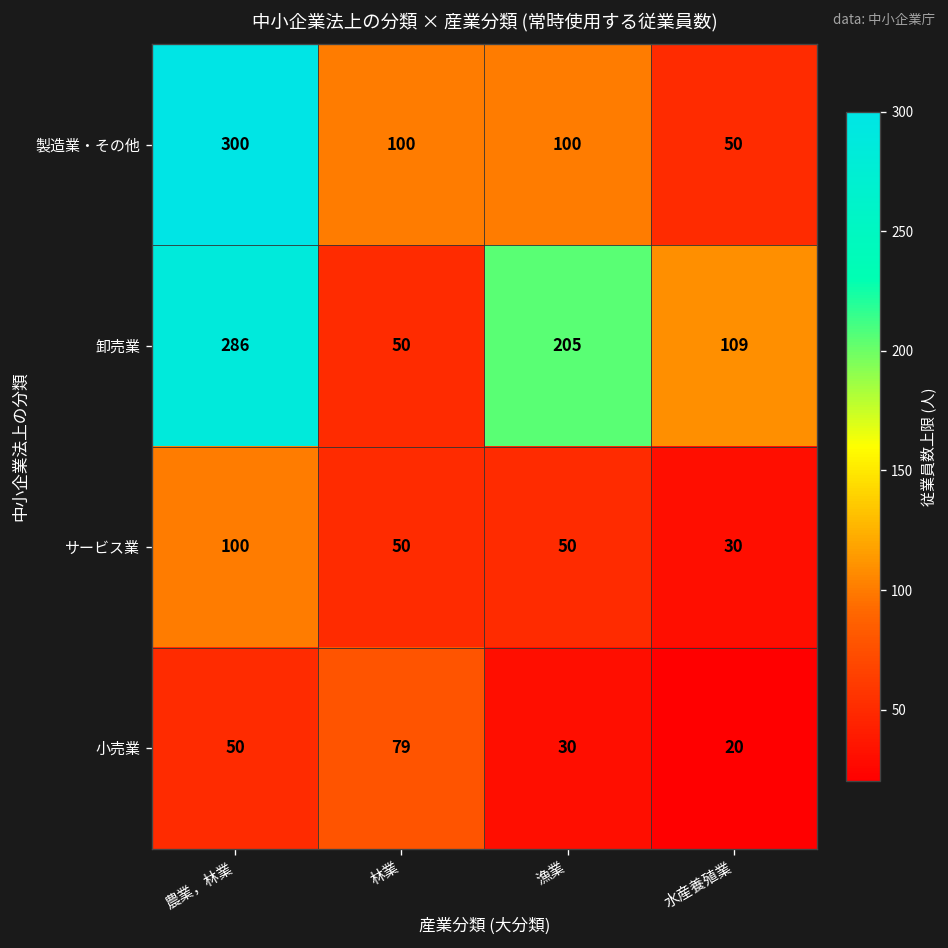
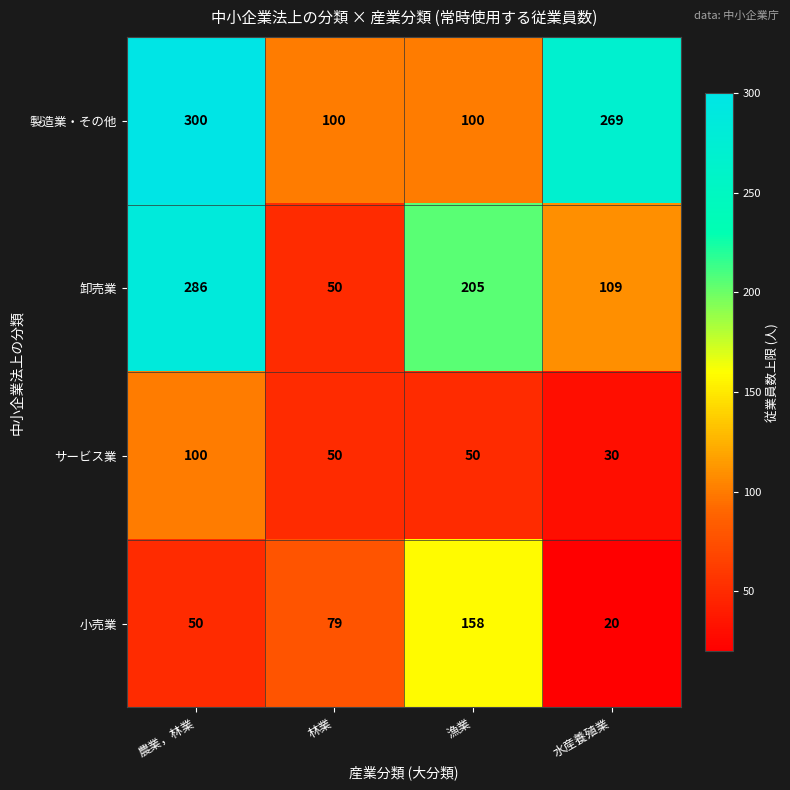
  {
    "製造業・その他": {
      "農業，林業": 300,
      "林業": 100,
      "漁業": 100,
-     "水産養殖業": 50
+     "水産養殖業": 269
    },
    "卸売業": {
      "農業，林業": 286,
      "林業": 50,
      "漁業": 205,
      "水産養殖業": 109
    },
    "サービス業": {
      "農業，林業": 100,
      "林業": 50,
      "漁業": 50,
      "水産養殖業": 30
    },
    "小売業": {
      "農業，林業": 50,
      "林業": 79,
-     "漁業": 30,
+     "漁業": 158,
      "水産養殖業": 20
    }
  }
